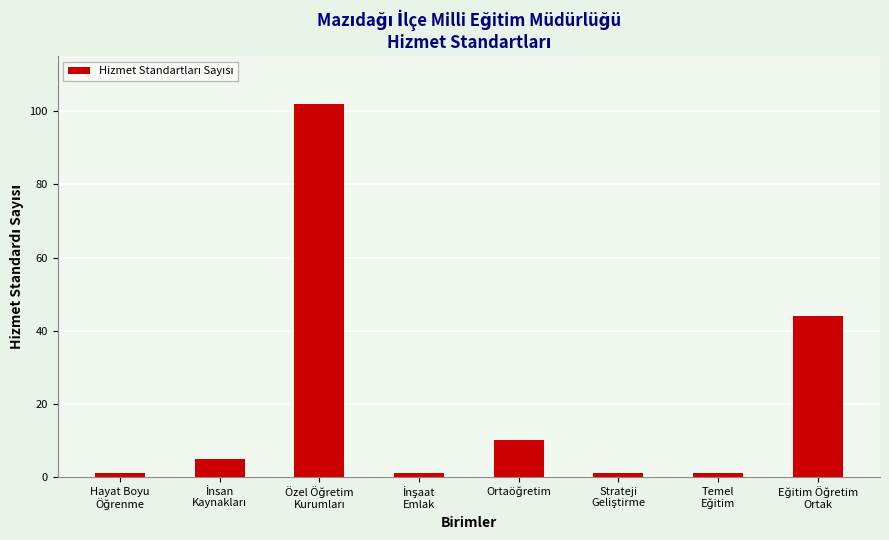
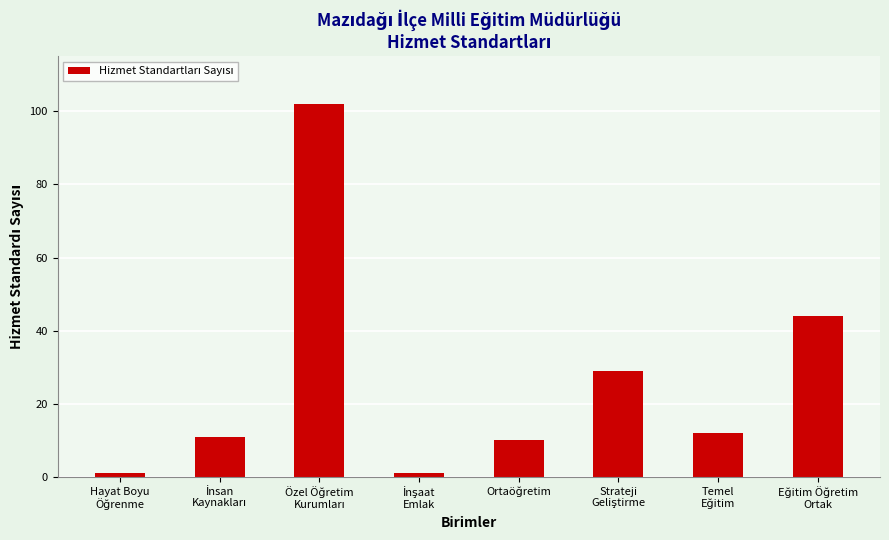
  {
    "Hayat Boyu Öğrenme": 1,
-   "İnsan Kaynakları": 5,
+   "İnsan Kaynakları": 11,
    "Özel Öğretim Kurumları": 102,
    "İnşaat Emlak": 1,
    "Ortaöğretim": 10,
-   "Strateji Geliştirme": 1,
-   "Temel Eğitim": 1,
+   "Strateji Geliştirme": 29,
+   "Temel Eğitim": 12,
    "Eğitim Öğretim Ortak": 44
  }
